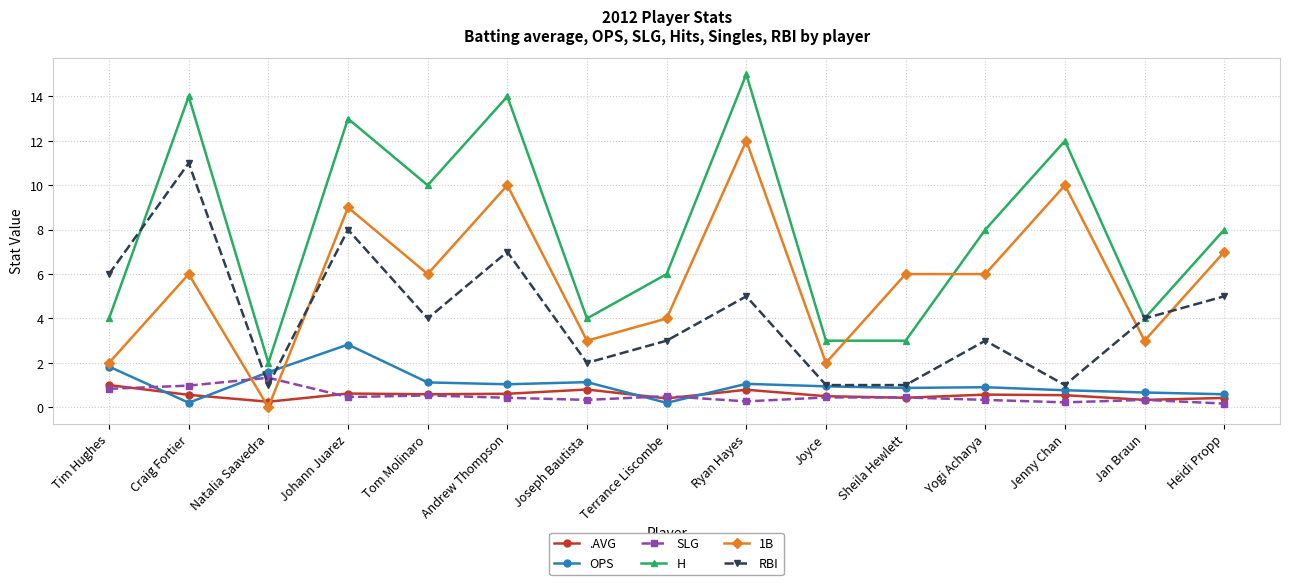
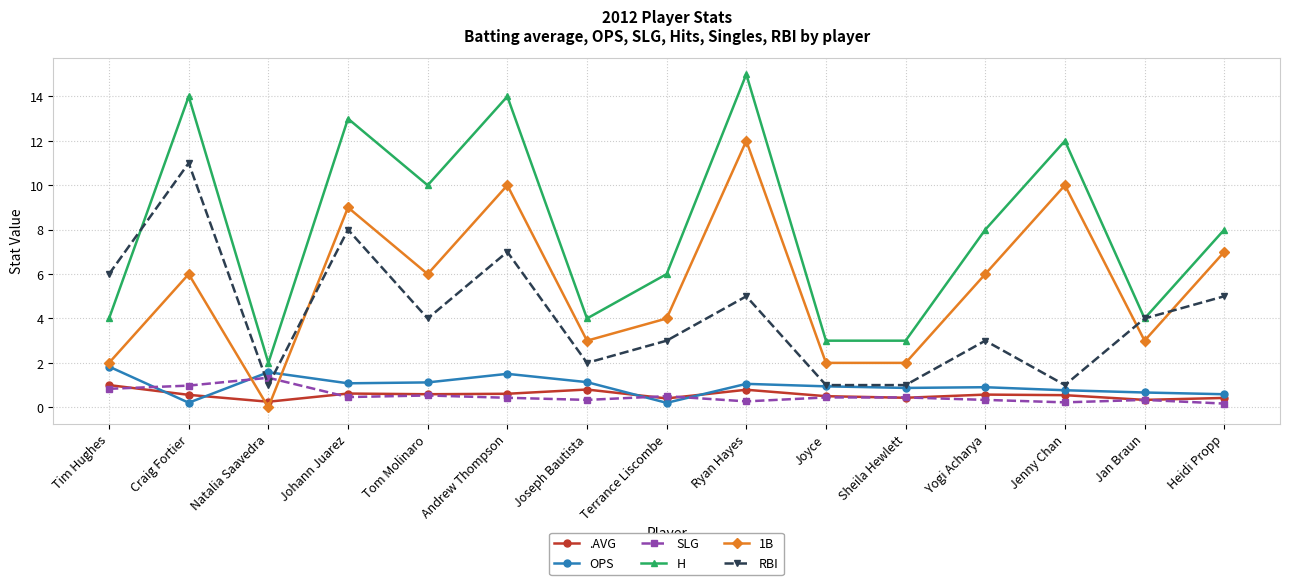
  {
    ".AVG": {
      "Tim Hughes": 1.0,
      "Craig Fortier": 0.6,
      "Natalia Saavedra": 0.3,
      "Johann Juarez": 0.6,
      "Andrew Thompson": 0.6,
      "Joseph Bautista": 0.8,
      "Ryan Hayes": 0.8,
      "Yogi Acharya": 0.6,
      "Jenny Chan": 0.5,
      "Heidi Propp": 0.4
    },
    "OPS": {
      "Tim Hughes": 1.8,
      "Craig Fortier": 0.2,
      "Natalia Saavedra": 1.6,
-     "Johann Juarez": 2.8,
+     "Johann Juarez": 1.1,
      "Tom Molinaro": 1.1,
-     "Andrew Thompson": 1.0,
+     "Andrew Thompson": 1.5,
      "Joseph Bautista": 1.1,
      "Terrance Liscombe": 0.2,
      "Ryan Hayes": 1.1,
      "Sheila Hewlett": 0.9,
      "Yogi Acharya": 0.9,
      "Jenny Chan": 0.8,
      "Jan Braun": 0.7,
      "Heidi Propp": 0.6
    },
    "SLG": {
      "Tim Hughes": 0.8,
      "Craig Fortier": 1.0,
      "Natalia Saavedra": 1.3,
      "Johann Juarez": 0.5,
      "Andrew Thompson": 0.4,
      "Joseph Bautista": 0.3,
      "Ryan Hayes": 0.3,
      "Yogi Acharya": 0.3,
      "Jenny Chan": 0.2,
      "Heidi Propp": 0.2
    },
    "H": {
      "Tim Hughes": 4.0,
      "Craig Fortier": 14.0,
      "Natalia Saavedra": 2.0,
      "Johann Juarez": 13.0,
      "Tom Molinaro": 10.0,
      "Andrew Thompson": 14.0,
      "Joseph Bautista": 4.0,
      "Terrance Liscombe": 6.0,
      "Ryan Hayes": 15.0,
      "Joyce": 3.0,
      "Sheila Hewlett": 3.0,
      "Yogi Acharya": 8.0,
      "Jenny Chan": 12.0,
      "Heidi Propp": 8.0
    },
    "1B": {
      "Tim Hughes": 2,
      "Craig Fortier": 6,
      "Natalia Saavedra": 0,
      "Johann Juarez": 9,
      "Tom Molinaro": 6,
      "Andrew Thompson": 10,
      "Joseph Bautista": 3,
      "Terrance Liscombe": 4,
      "Ryan Hayes": 12,
      "Joyce": 2,
-     "Sheila Hewlett": 6,
+     "Sheila Hewlett": 2,
      "Yogi Acharya": 6,
      "Jenny Chan": 10,
      "Jan Braun": 3,
      "Heidi Propp": 7
    },
    "RBI": {
      "Tim Hughes": 6.0,
      "Craig Fortier": 11.0,
      "Natalia Saavedra": 1.0,
      "Johann Juarez": 8.0,
      "Tom Molinaro": 4.0,
      "Andrew Thompson": 7.0,
      "Joseph Bautista": 2.0,
      "Terrance Liscombe": 3.0,
      "Ryan Hayes": 5.0,
      "Sheila Hewlett": 1.0,
      "Yogi Acharya": 3.0,
      "Jenny Chan": 1.0,
      "Heidi Propp": 5.0
    }
  }
